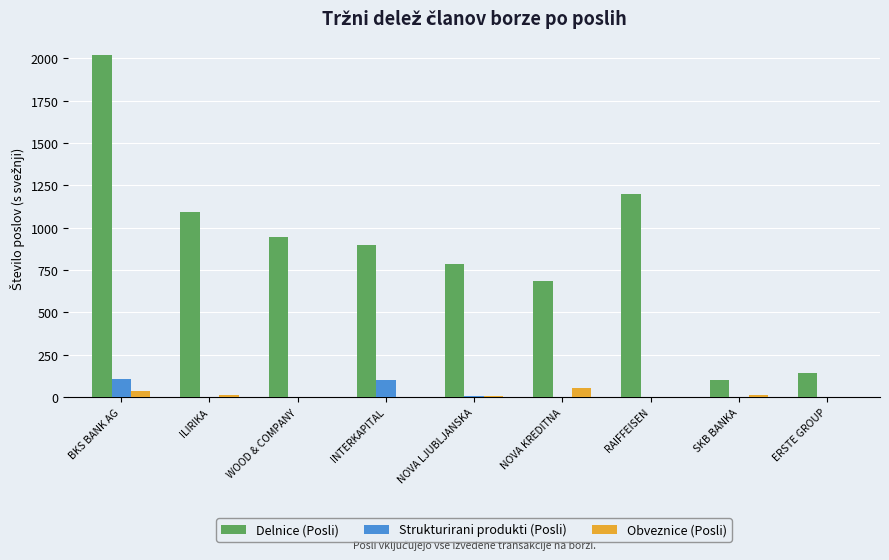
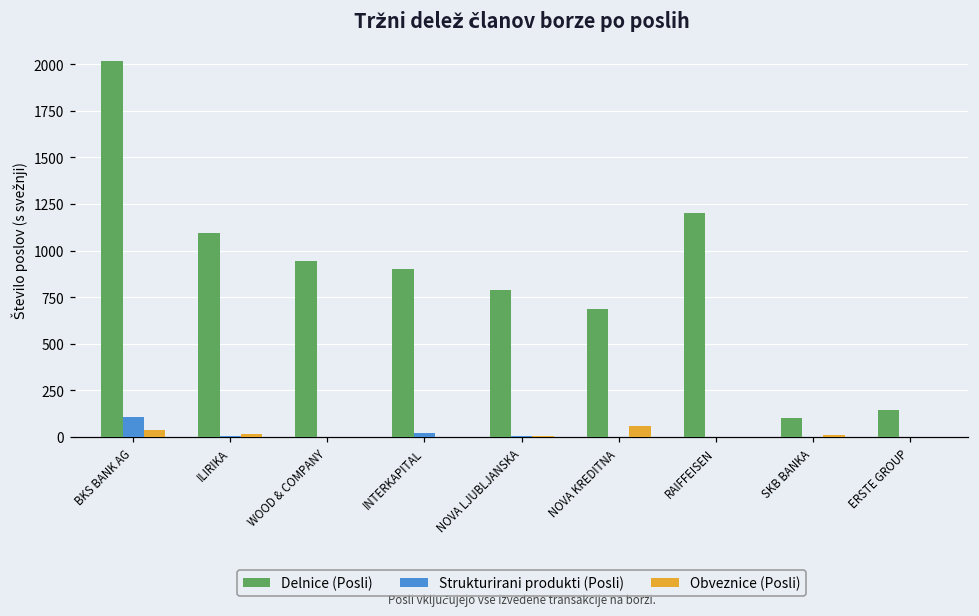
  {
    "Delnice (Posli)": {
      "BKS BANK AG": 2020,
      "ILIRIKA": 1090,
      "WOOD & COMPANY": 950,
      "INTERKAPITAL": 900,
      "NOVA LJUBLJANSKA": 790,
      "NOVA KREDITNA": 680,
      "RAIFFEISEN": 1200,
      "SKB BANKA": 100,
      "ERSTE GROUP": 140
    },
    "Strukturirani produkti (Posli)": {
      "BKS BANK AG": 110,
      "WOOD & COMPANY": 0,
-     "INTERKAPITAL": 100,
+     "INTERKAPITAL": 20,
      "RAIFFEISEN": 0,
      "SKB BANKA": 0,
      "ERSTE GROUP": 0
    },
    "Obveznice (Posli)": {
      "BKS BANK AG": 40,
      "ILIRIKA": 20,
      "WOOD & COMPANY": 0,
      "INTERKAPITAL": 0,
      "NOVA KREDITNA": 60,
      "RAIFFEISEN": 0,
      "ERSTE GROUP": 0
    }
  }
